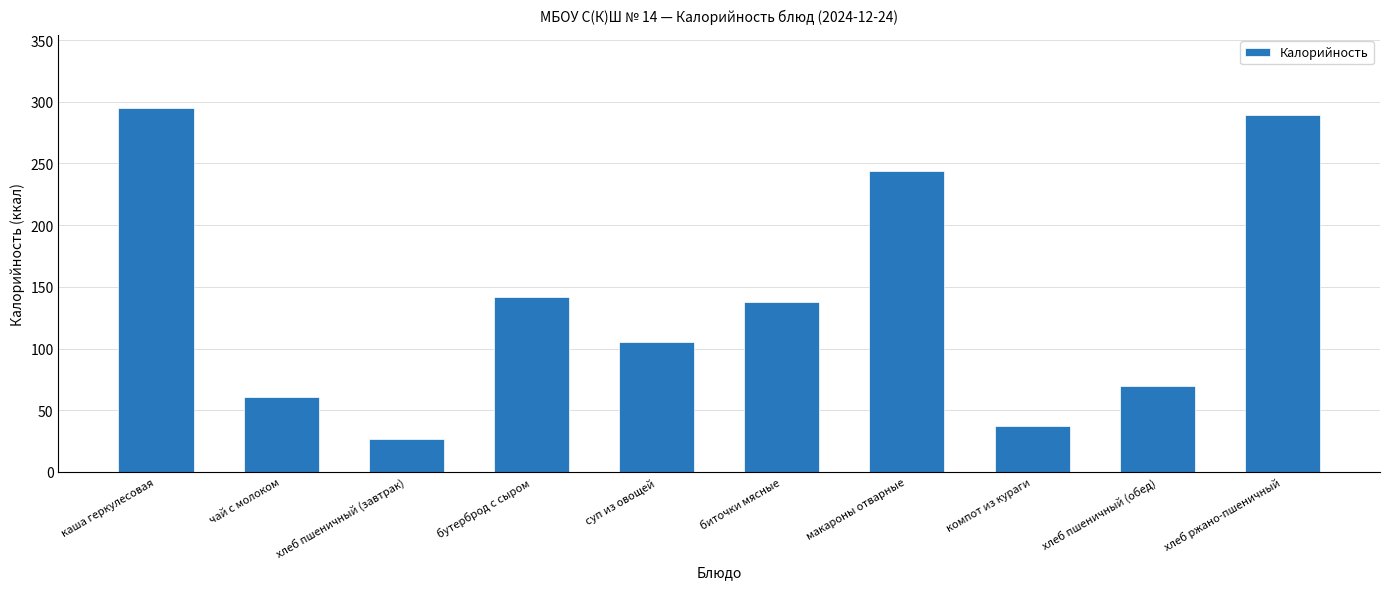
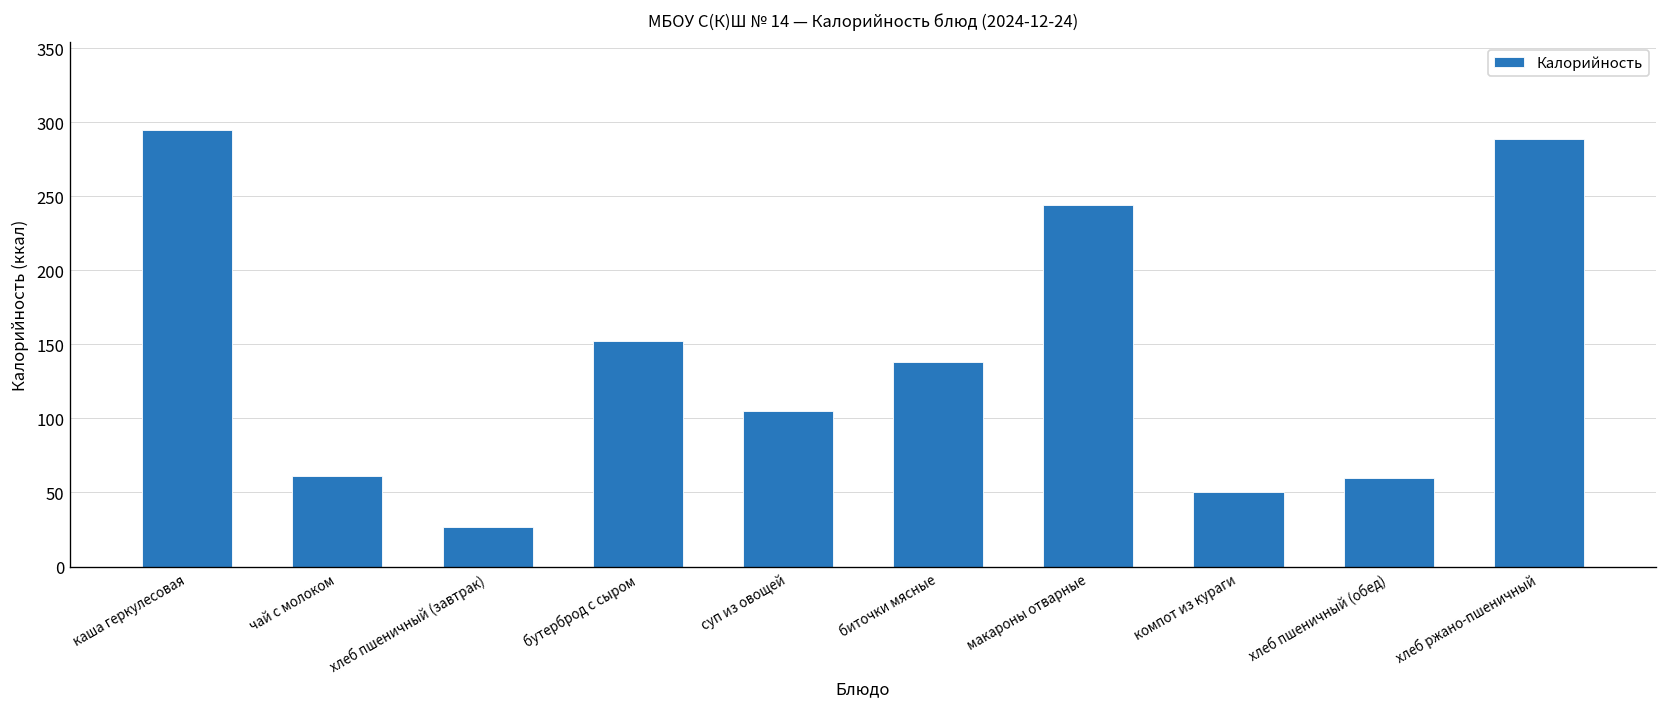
  {
    "каша геркулесовая": 295,
    "чай с молоком": 61,
    "хлеб пшеничный (завтрак)": 27,
-   "бутерброд с сыром": 142,
+   "бутерброд с сыром": 152,
    "суп из овощей": 105,
    "биточки мясные": 138,
    "макароны отварные": 244,
-   "компот из кураги": 37,
-   "хлеб пшеничный (обед)": 70,
+   "компот из кураги": 50,
+   "хлеб пшеничный (обед)": 60,
    "хлеб ржано-пшеничный": 289
  }
